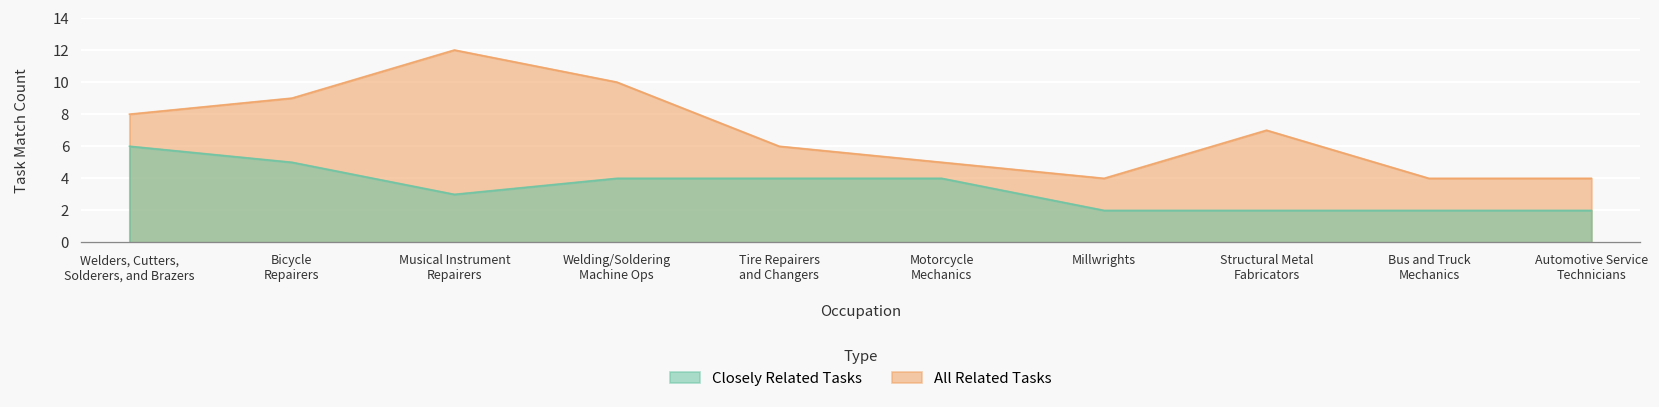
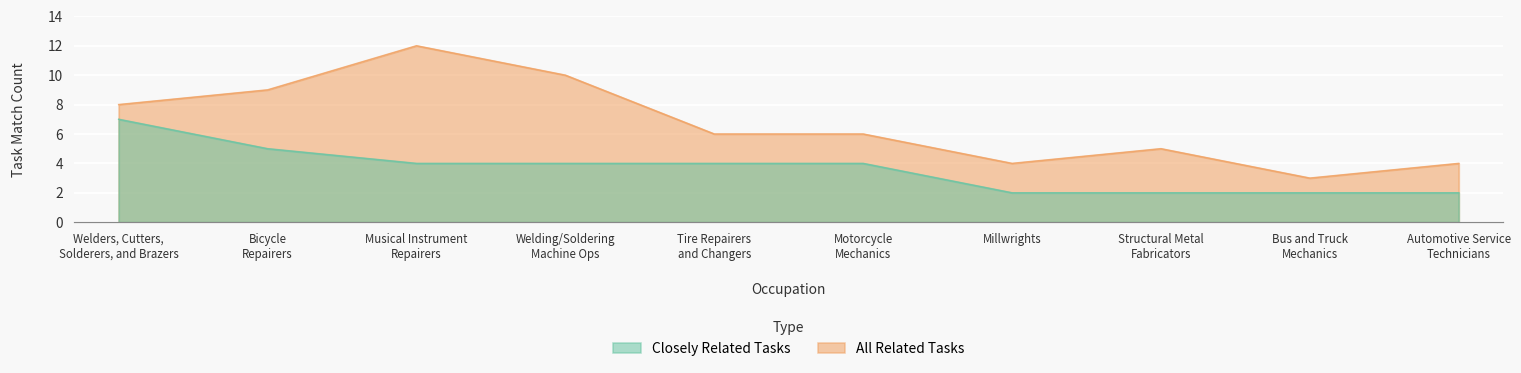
  {
    "All Related Tasks": {
      "Welders, Cutters, Solderers, and Brazers": 8,
      "Bicycle Repairers": 9,
      "Musical Instrument Repairers": 12,
      "Welding/Soldering Machine Ops": 10,
      "Tire Repairers and Changers": 6,
-     "Motorcycle Mechanics": 5,
+     "Motorcycle Mechanics": 6,
      "Millwrights": 4,
-     "Structural Metal Fabricators": 7,
-     "Bus and Truck Mechanics": 4,
+     "Structural Metal Fabricators": 5,
+     "Bus and Truck Mechanics": 3,
      "Automotive Service Technicians": 4
    },
    "Closely Related Tasks": {
-     "Welders, Cutters, Solderers, and Brazers": 6,
+     "Welders, Cutters, Solderers, and Brazers": 7,
      "Bicycle Repairers": 5,
-     "Musical Instrument Repairers": 3,
+     "Musical Instrument Repairers": 4,
      "Welding/Soldering Machine Ops": 4,
      "Tire Repairers and Changers": 4,
      "Motorcycle Mechanics": 4,
      "Millwrights": 2,
      "Structural Metal Fabricators": 2,
      "Bus and Truck Mechanics": 2,
      "Automotive Service Technicians": 2
    }
  }
